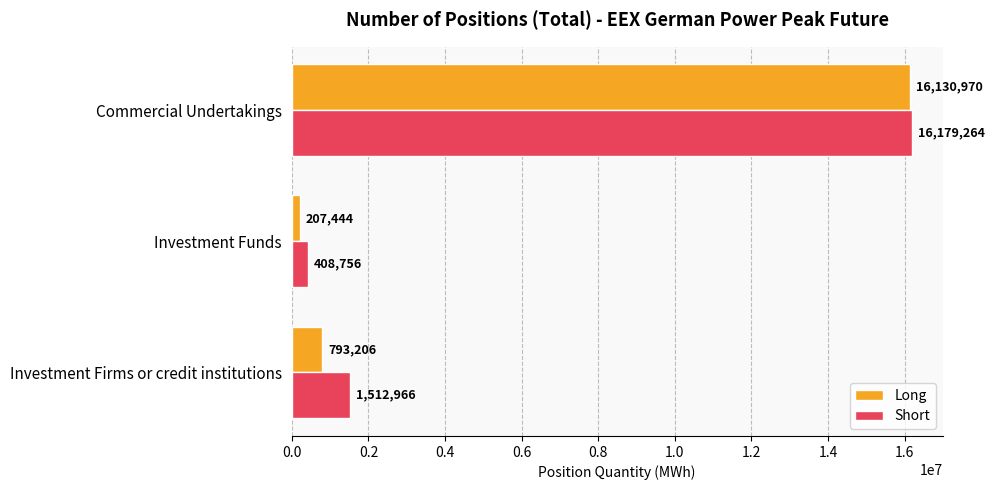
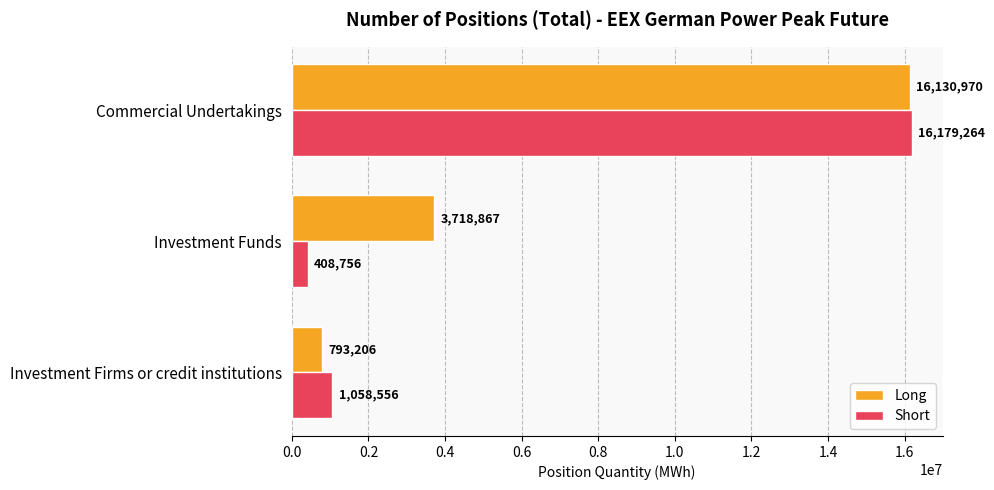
  {
    "Long": {
      "Commercial Undertakings": "16,130,970",
-     "Investment Funds": "207,444",
+     "Investment Funds": "3,718,867",
      "Investment Firms or credit institutions": "793,206"
    },
    "Short": {
      "Commercial Undertakings": "16,179,264",
      "Investment Funds": "408,756",
-     "Investment Firms or credit institutions": "1,512,966"
+     "Investment Firms or credit institutions": "1,058,556"
    }
  }
